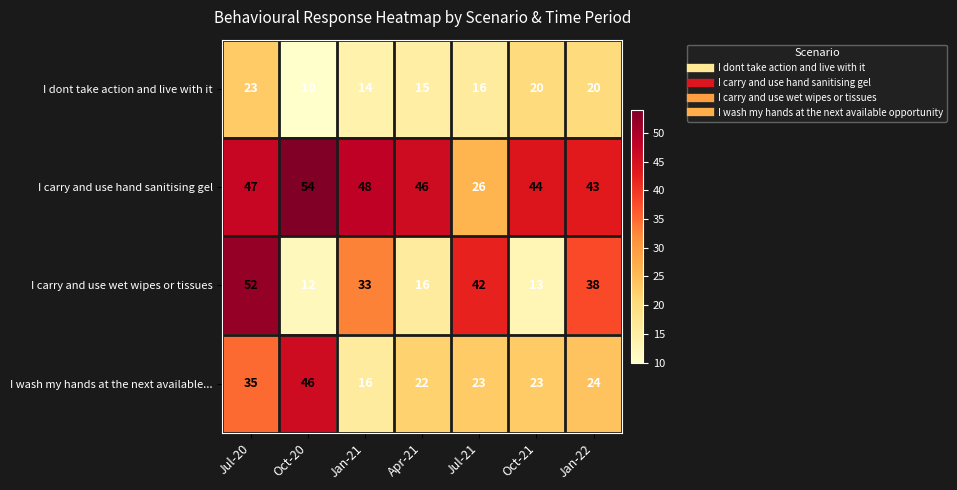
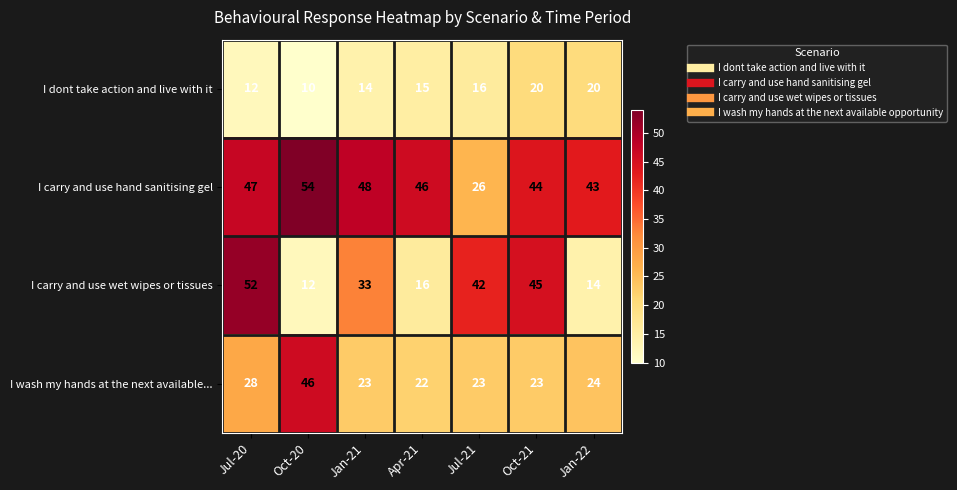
  {
    "I dont take action and live with it": {
-     "Jul-20": 23,
+     "Jul-20": 12,
      "Oct-20": 10,
      "Jan-21": 14,
      "Apr-21": 15,
      "Jul-21": 16,
      "Oct-21": 20,
      "Jan-22": 20
    },
    "I carry and use hand sanitising gel": {
      "Jul-20": 47,
      "Oct-20": 54,
      "Jan-21": 48,
      "Apr-21": 46,
      "Jul-21": 26,
      "Oct-21": 44,
      "Jan-22": 43
    },
    "I carry and use wet wipes or tissues": {
      "Jul-20": 52,
      "Oct-20": 12,
      "Jan-21": 33,
      "Apr-21": 16,
      "Jul-21": 42,
-     "Oct-21": 13,
-     "Jan-22": 38
+     "Oct-21": 45,
+     "Jan-22": 14
    },
    "I wash my hands at the next available...": {
-     "Jul-20": 35,
+     "Jul-20": 28,
      "Oct-20": 46,
-     "Jan-21": 16,
+     "Jan-21": 23,
      "Apr-21": 22,
      "Jul-21": 23,
      "Oct-21": 23,
      "Jan-22": 24
    }
  }
